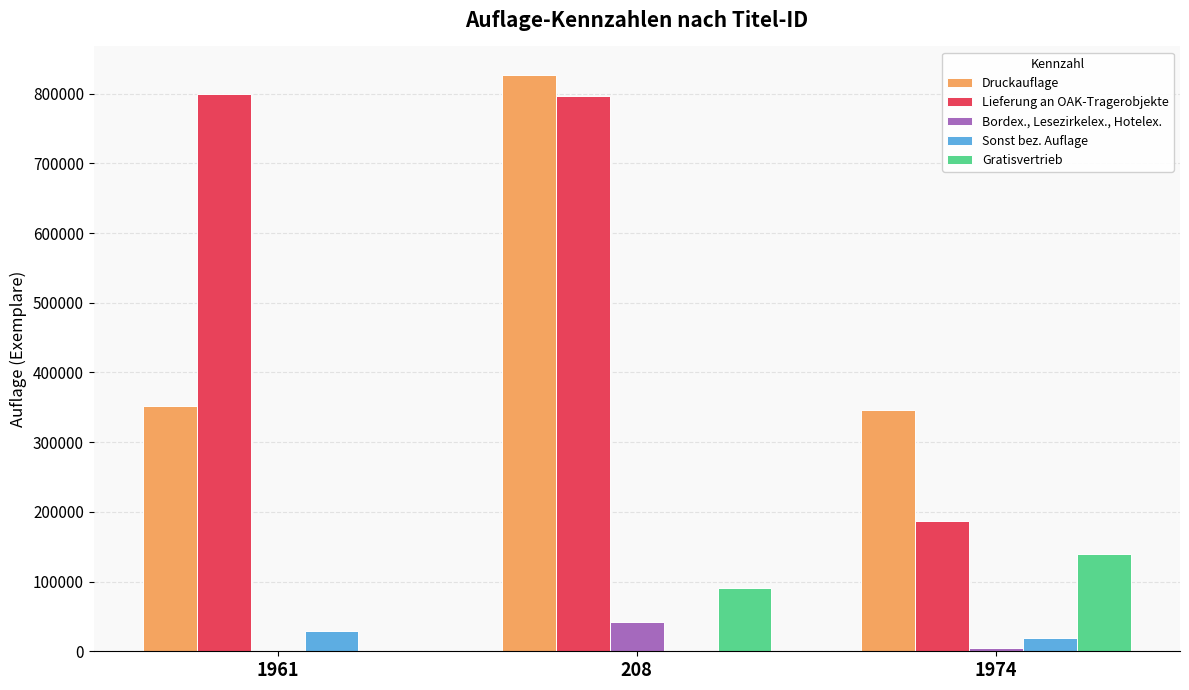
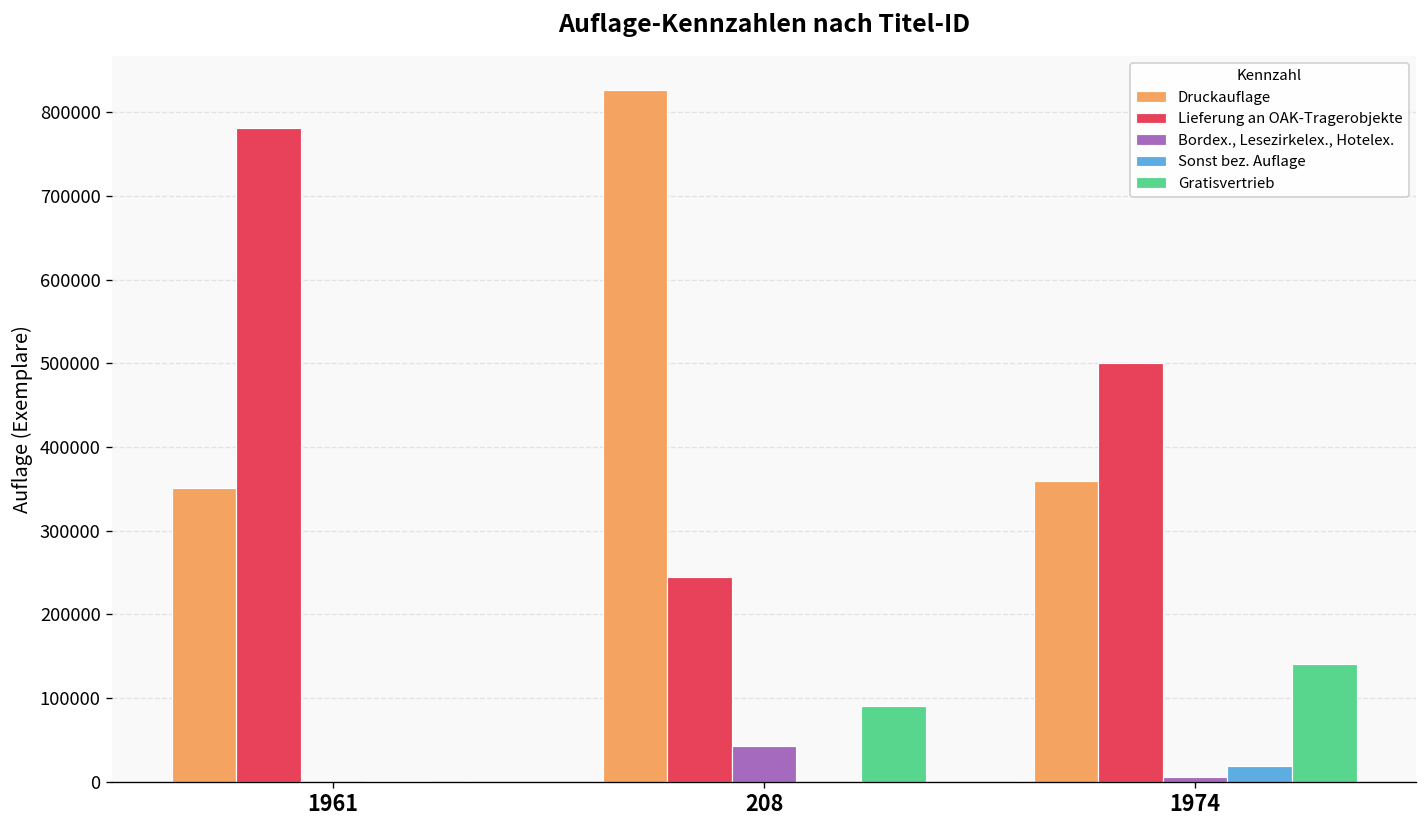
  {
    "Druckauflage": {
      "1961": 350000,
      "208": 830000,
-     "1974": 350000
+     "1974": 360000
    },
    "Lieferung an OAK-Tragerobjekte": {
-     "1961": 800000,
-     "208": 800000,
-     "1974": 190000
+     "1961": 780000,
+     "208": 240000,
+     "1974": 500000
    },
    "Bordex., Lesezirkelex., Hotelex.": {
      "1961": 0,
      "208": 40000,
      "1974": 10000
    },
    "Sonst bez. Auflage": {
-     "1961": 30000,
+     "1961": 0,
      "208": 0,
      "1974": 20000
    },
    "Gratisvertrieb": {
      "1961": 0,
      "208": 90000,
      "1974": 140000
    }
  }
